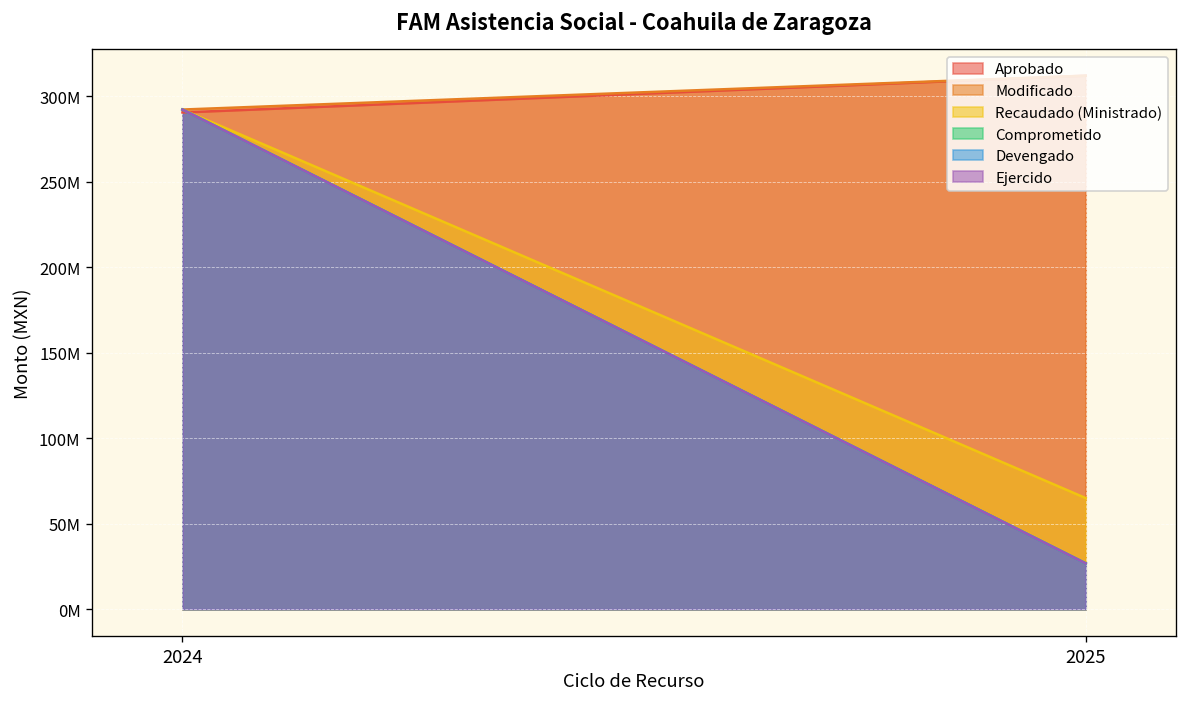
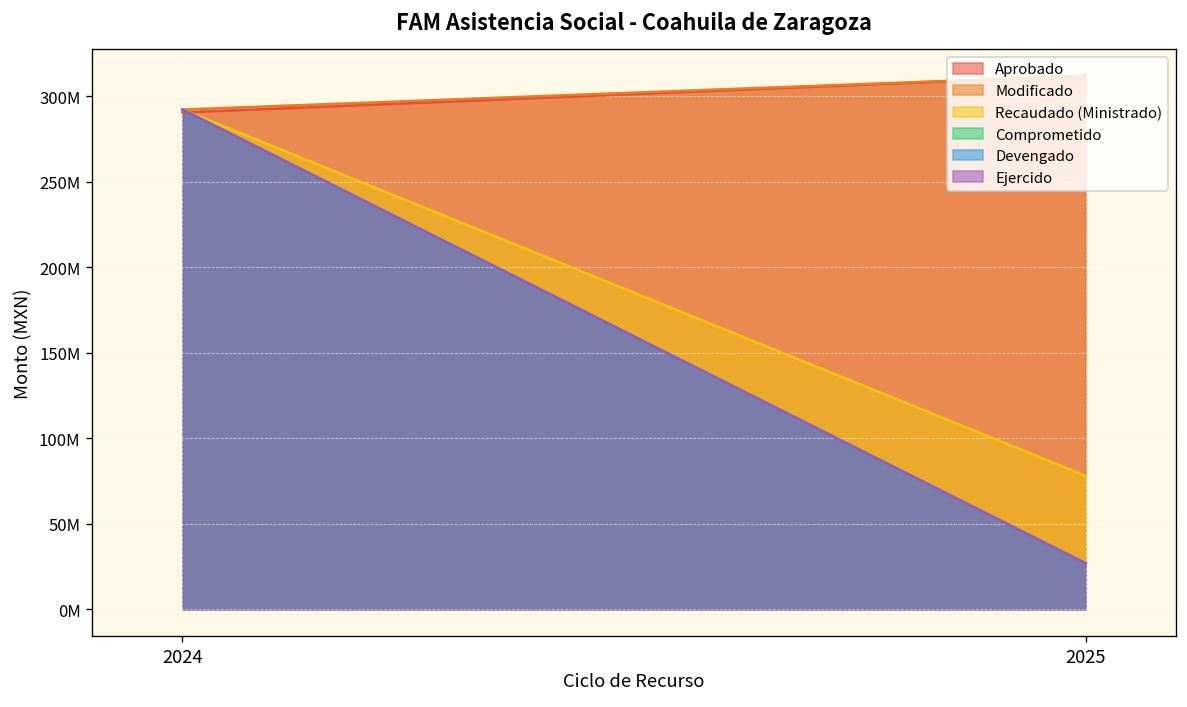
  {
    "Recaudado (Ministrado)": {
-     "2025": 65000000
+     "2025": 78000000
    },
    "Ejercido": {
      "2025": 27000000
    }
  }
